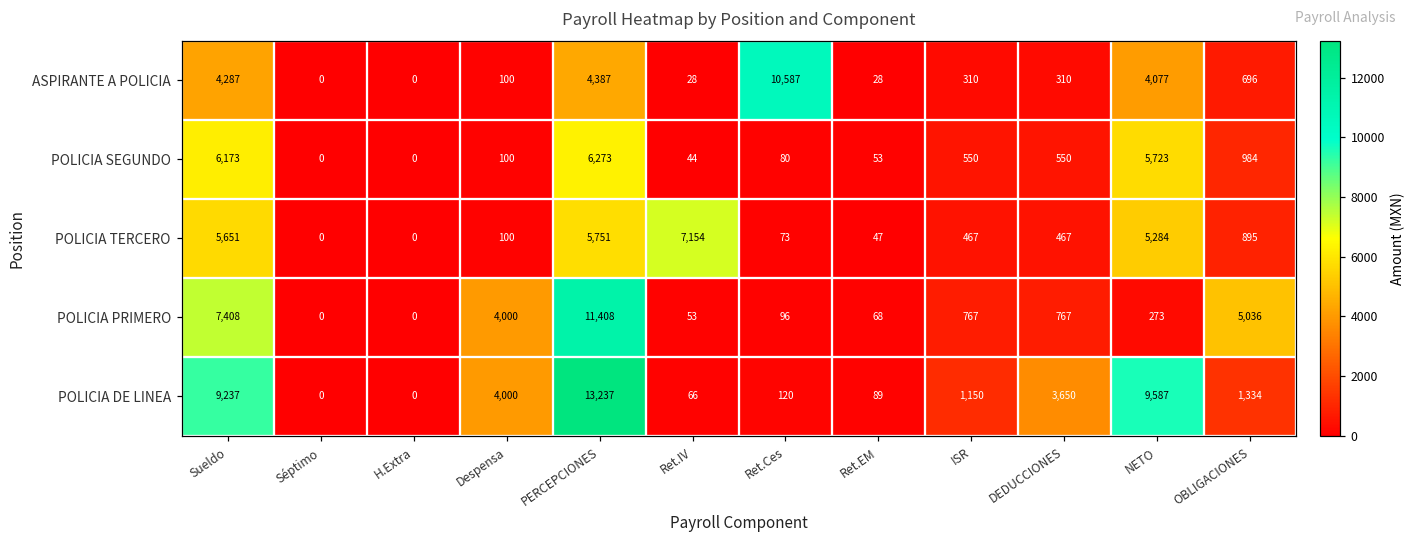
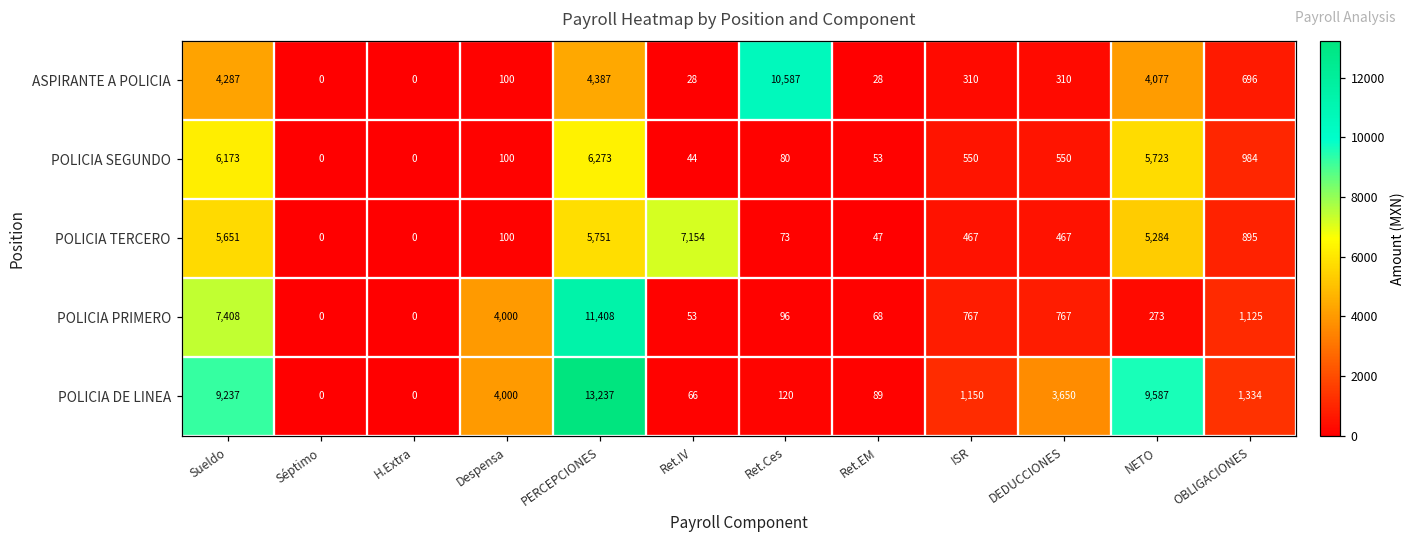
  {
    "ASPIRANTE A POLICIA": {
      "Sueldo": "4,287",
      "Séptimo": "0",
      "H.Extra": "0",
      "Despensa": "100",
      "PERCEPCIONES": "4,387",
      "Ret.IV": "28",
      "Ret.Ces": "10,587",
      "Ret.EM": "28",
      "ISR": "310",
      "DEDUCCIONES": "310",
      "NETO": "4,077",
      "OBLIGACIONES": "696"
    },
    "POLICIA SEGUNDO": {
      "Sueldo": "6,173",
      "Séptimo": "0",
      "H.Extra": "0",
      "Despensa": "100",
      "PERCEPCIONES": "6,273",
      "Ret.IV": "44",
      "Ret.Ces": "80",
      "Ret.EM": "53",
      "ISR": "550",
      "DEDUCCIONES": "550",
      "NETO": "5,723",
      "OBLIGACIONES": "984"
    },
    "POLICIA TERCERO": {
      "Sueldo": "5,651",
      "Séptimo": "0",
      "H.Extra": "0",
      "Despensa": "100",
      "PERCEPCIONES": "5,751",
      "Ret.IV": "7,154",
      "Ret.Ces": "73",
      "Ret.EM": "47",
      "ISR": "467",
      "DEDUCCIONES": "467",
      "NETO": "5,284",
      "OBLIGACIONES": "895"
    },
    "POLICIA PRIMERO": {
      "Sueldo": "7,408",
      "Séptimo": "0",
      "H.Extra": "0",
      "Despensa": "4,000",
      "PERCEPCIONES": "11,408",
      "Ret.IV": "53",
      "Ret.Ces": "96",
      "Ret.EM": "68",
      "ISR": "767",
      "DEDUCCIONES": "767",
      "NETO": "273",
-     "OBLIGACIONES": "5,036"
+     "OBLIGACIONES": "1,125"
    },
    "POLICIA DE LINEA": {
      "Sueldo": "9,237",
      "Séptimo": "0",
      "H.Extra": "0",
      "Despensa": "4,000",
      "PERCEPCIONES": "13,237",
      "Ret.IV": "66",
      "Ret.Ces": "120",
      "Ret.EM": "89",
      "ISR": "1,150",
      "DEDUCCIONES": "3,650",
      "NETO": "9,587",
      "OBLIGACIONES": "1,334"
    }
  }
